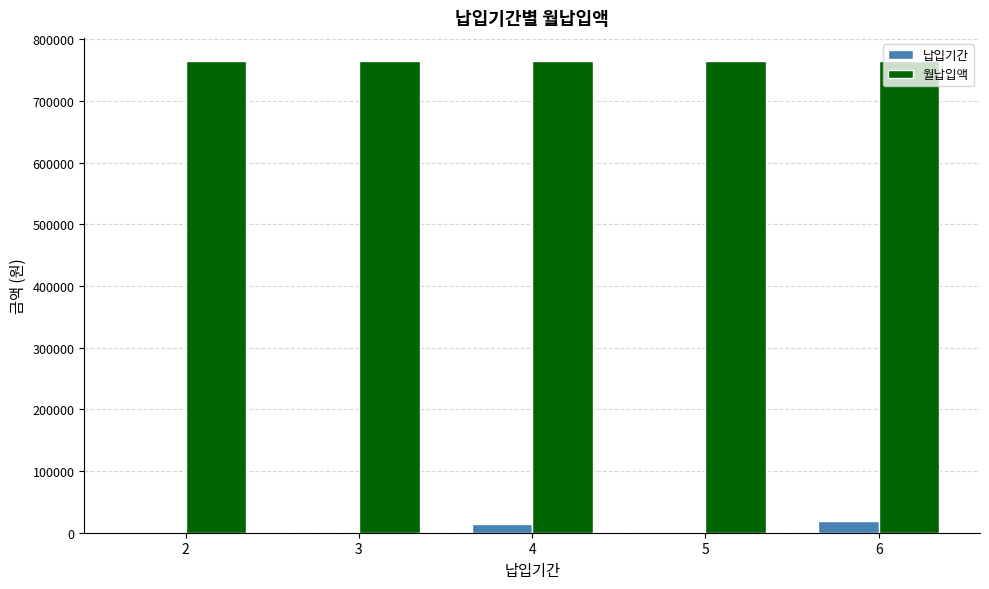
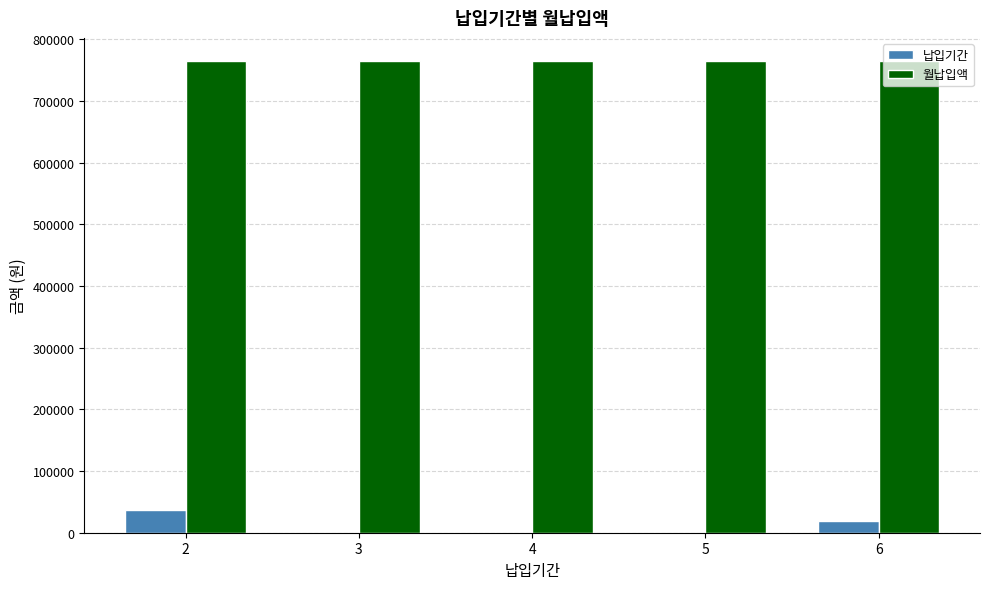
  {
    "납입기간": {
-     "2": 0,
-     "4": 10000,
+     "2": 40000,
+     "4": 0,
      "6": 20000
    },
    "월납입액": {
      "2": 760000,
      "3": 760000,
      "4": 760000,
      "5": 760000
    }
  }
